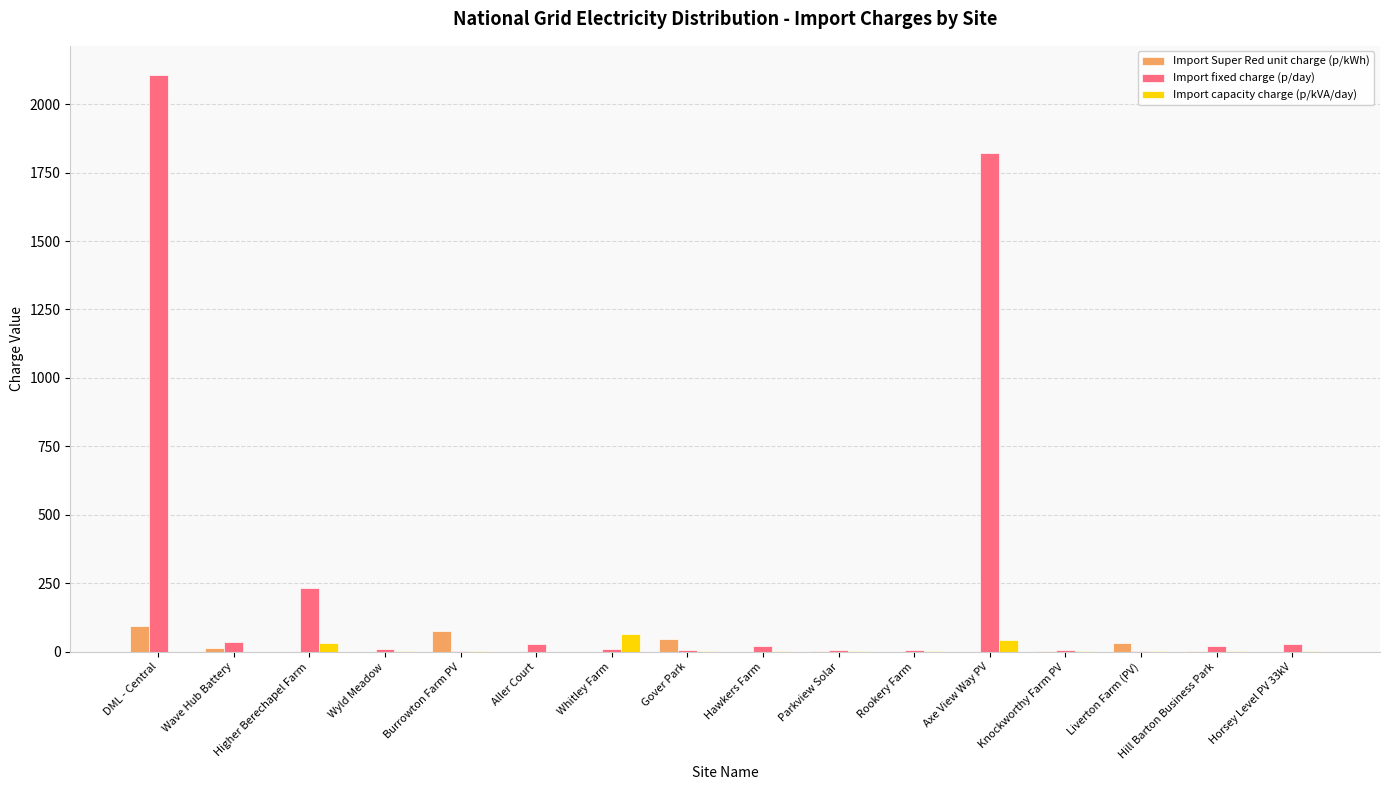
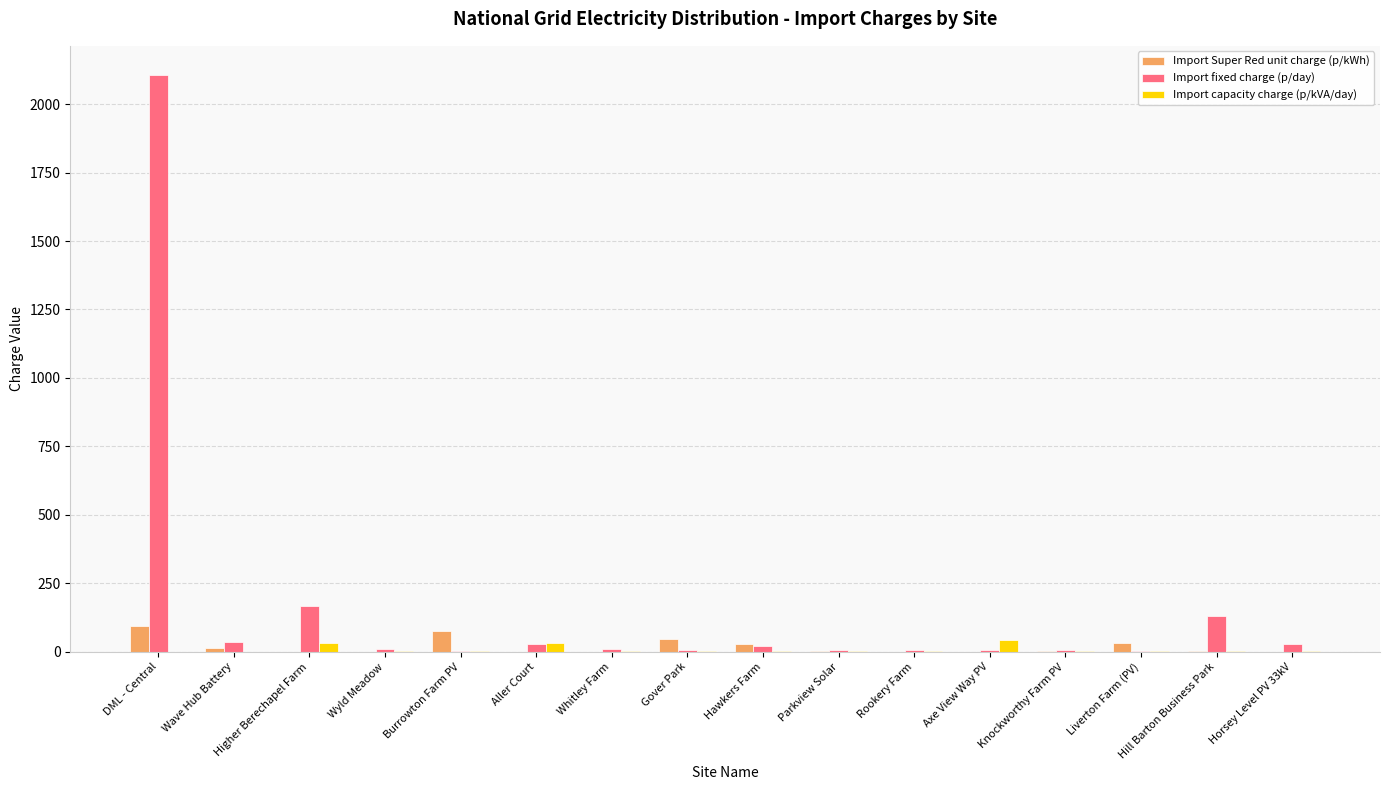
  {
    "Import Super Red unit charge (p/kWh)": {
      "DML - Central": 90,
      "Wave Hub Battery": 10,
      "Higher Berechapel Farm": 0,
      "Wyld Meadow": 0,
      "Burrowton Farm PV": 80,
      "Gover Park": 50,
-     "Hawkers Farm": 0,
+     "Hawkers Farm": 30,
      "Liverton Farm (PV)": 30
    },
    "Import fixed charge (p/day)": {
      "DML - Central": 2110,
      "Wave Hub Battery": 40,
-     "Higher Berechapel Farm": 230,
+     "Higher Berechapel Farm": 170,
      "Wyld Meadow": 10,
      "Aller Court": 30,
      "Whitley Farm": 10,
      "Hawkers Farm": 20,
-     "Axe View Way PV": 1820,
-     "Hill Barton Business Park": 20,
+     "Axe View Way PV": 10,
+     "Hill Barton Business Park": 130,
      "Horsey Level PV 33kV": 30
    },
    "Import capacity charge (p/kVA/day)": {
      "Higher Berechapel Farm": 30,
-     "Aller Court": 0,
-     "Whitley Farm": 70,
+     "Aller Court": 30,
+     "Whitley Farm": 0,
      "Axe View Way PV": 40
    }
  }
